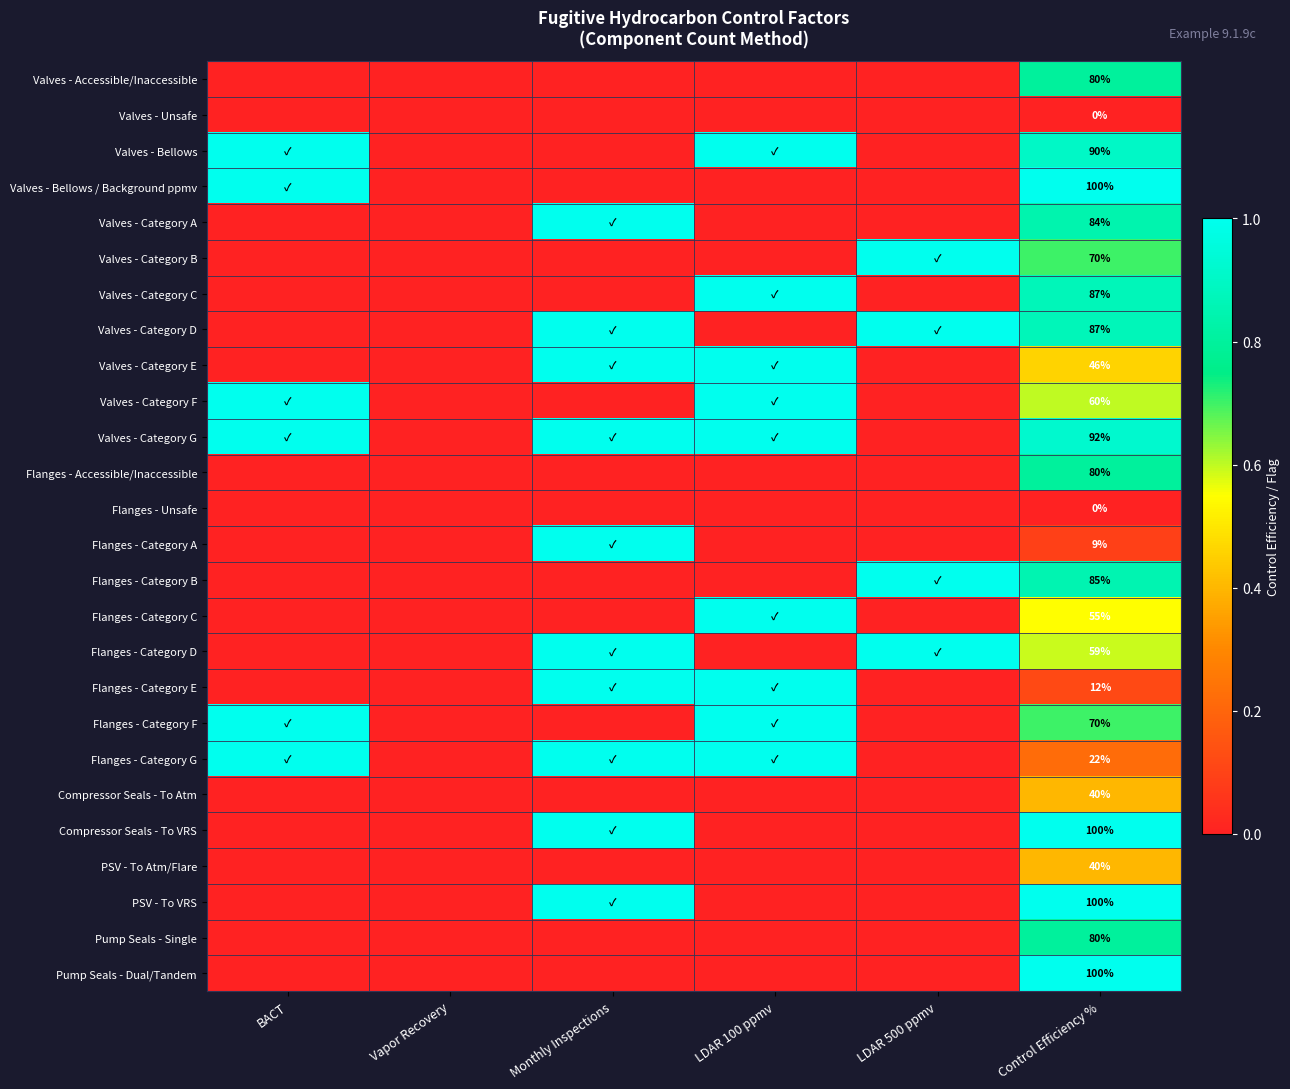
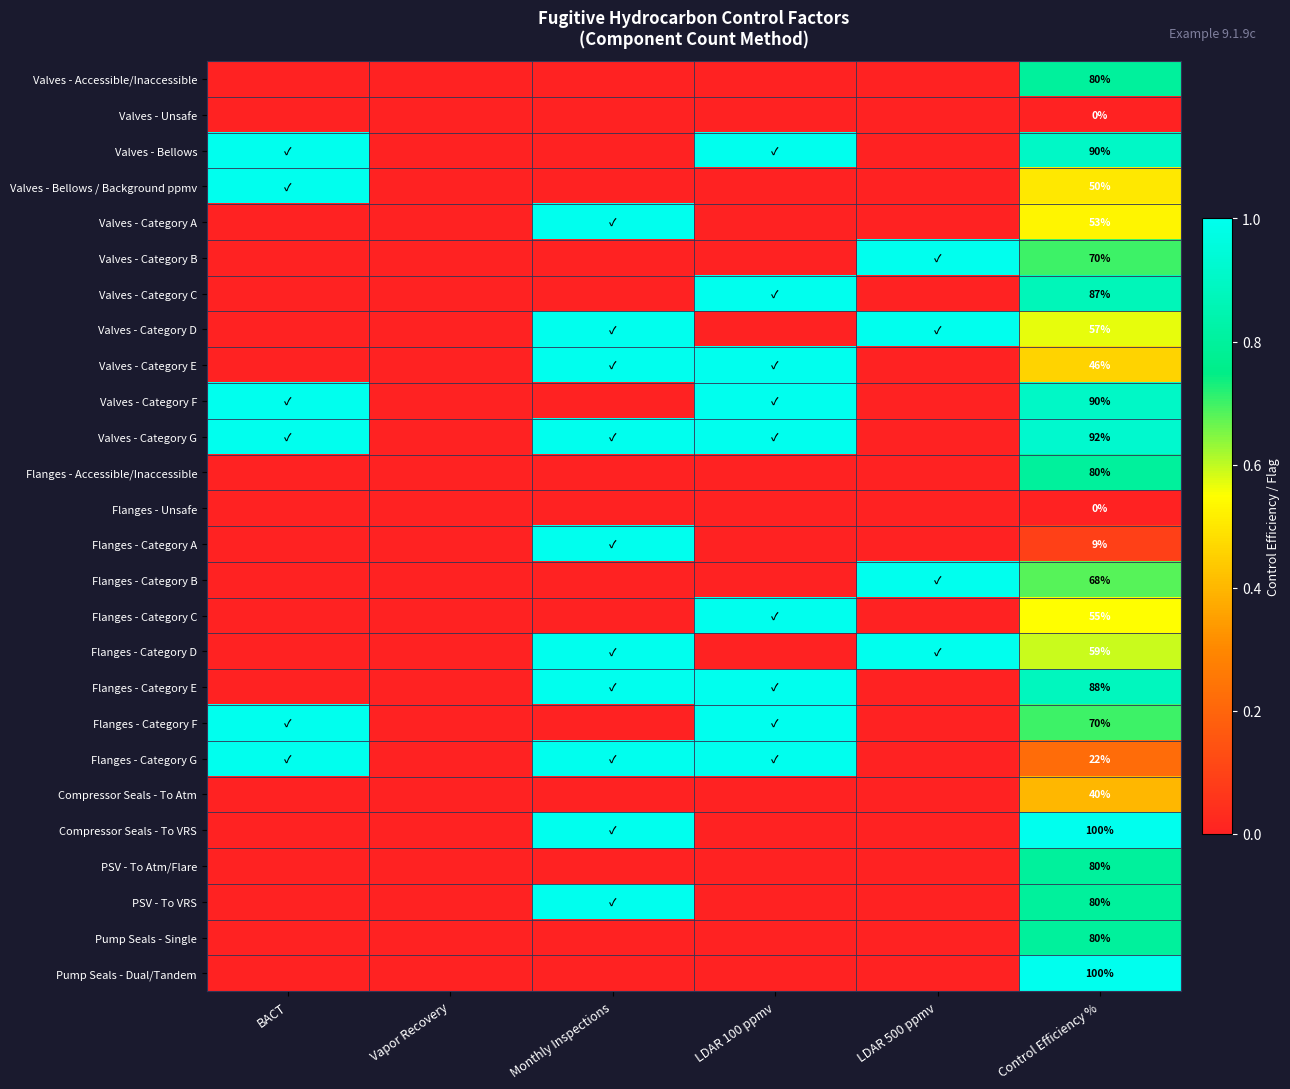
  {
    "Valves - Accessible/Inaccessible": {
      "Control Efficiency %": "80%"
    },
    "Valves - Unsafe": {
      "Control Efficiency %": "0%"
    },
    "Valves - Bellows": {
      "Control Efficiency %": "90%"
    },
    "Valves - Bellows / Background ppmv": {
-     "Control Efficiency %": "100%"
+     "Control Efficiency %": "50%"
    },
    "Valves - Category A": {
-     "Control Efficiency %": "84%"
+     "Control Efficiency %": "53%"
    },
    "Valves - Category B": {
      "Control Efficiency %": "70%"
    },
    "Valves - Category C": {
      "Control Efficiency %": "87%"
    },
    "Valves - Category D": {
-     "Control Efficiency %": "87%"
+     "Control Efficiency %": "57%"
    },
    "Valves - Category E": {
      "Control Efficiency %": "46%"
    },
    "Valves - Category F": {
-     "Control Efficiency %": "60%"
+     "Control Efficiency %": "90%"
    },
    "Valves - Category G": {
      "Control Efficiency %": "92%"
    },
    "Flanges - Accessible/Inaccessible": {
      "Control Efficiency %": "80%"
    },
    "Flanges - Unsafe": {
      "Control Efficiency %": "0%"
    },
    "Flanges - Category A": {
      "Control Efficiency %": "9%"
    },
    "Flanges - Category B": {
-     "Control Efficiency %": "85%"
+     "Control Efficiency %": "68%"
    },
    "Flanges - Category C": {
      "Control Efficiency %": "55%"
    },
    "Flanges - Category D": {
      "Control Efficiency %": "59%"
    },
    "Flanges - Category E": {
-     "Control Efficiency %": "12%"
+     "Control Efficiency %": "88%"
    },
    "Flanges - Category F": {
      "Control Efficiency %": "70%"
    },
    "Flanges - Category G": {
      "Control Efficiency %": "22%"
    },
    "Compressor Seals - To Atm": {
      "Control Efficiency %": "40%"
    },
    "Compressor Seals - To VRS": {
      "Control Efficiency %": "100%"
    },
    "PSV - To Atm/Flare": {
-     "Control Efficiency %": "40%"
+     "Control Efficiency %": "80%"
    },
    "PSV - To VRS": {
-     "Control Efficiency %": "100%"
+     "Control Efficiency %": "80%"
    },
    "Pump Seals - Single": {
      "Control Efficiency %": "80%"
    },
    "Pump Seals - Dual/Tandem": {
      "Control Efficiency %": "100%"
    }
  }
